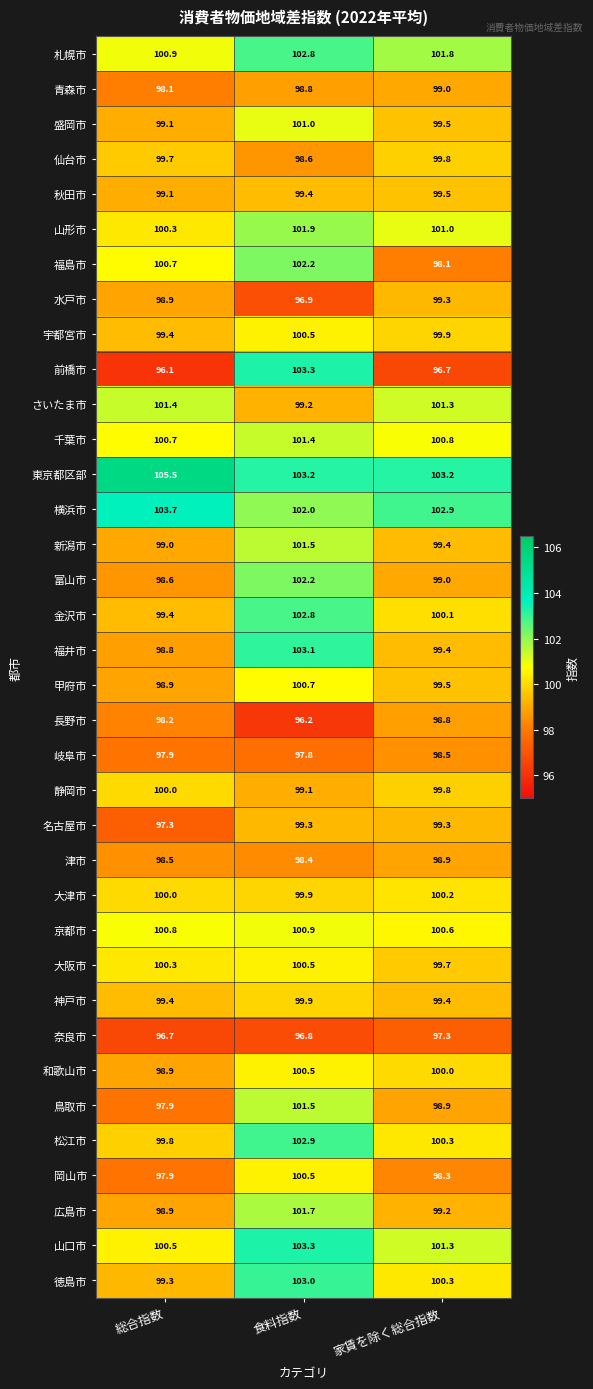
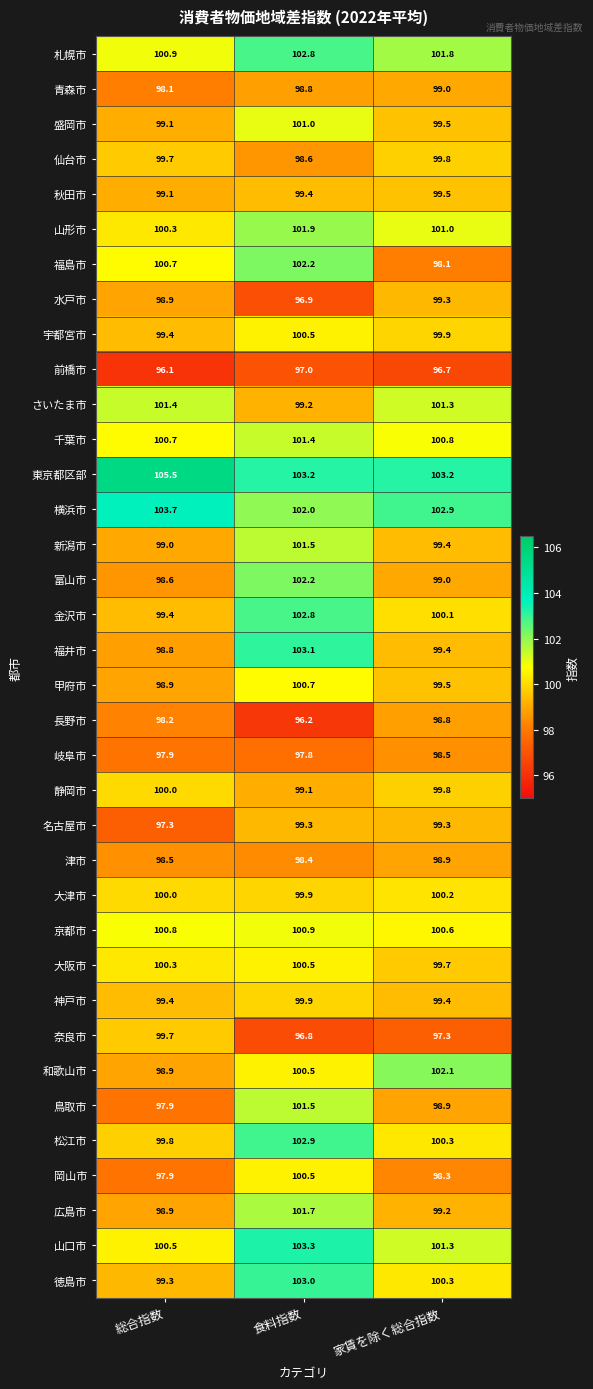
  {
    "札幌市": {
      "総合指数": 100.9,
      "食料指数": 102.8,
      "家賃を除く総合指数": 101.8
    },
    "青森市": {
      "総合指数": 98.1,
      "食料指数": 98.8,
      "家賃を除く総合指数": 99.0
    },
    "盛岡市": {
      "総合指数": 99.1,
      "食料指数": 101.0,
      "家賃を除く総合指数": 99.5
    },
    "仙台市": {
      "総合指数": 99.7,
      "食料指数": 98.6,
      "家賃を除く総合指数": 99.8
    },
    "秋田市": {
      "総合指数": 99.1,
      "食料指数": 99.4,
      "家賃を除く総合指数": 99.5
    },
    "山形市": {
      "総合指数": 100.3,
      "食料指数": 101.9,
      "家賃を除く総合指数": 101.0
    },
    "福島市": {
      "総合指数": 100.7,
      "食料指数": 102.2,
      "家賃を除く総合指数": 98.1
    },
    "水戸市": {
      "総合指数": 98.9,
      "食料指数": 96.9,
      "家賃を除く総合指数": 99.3
    },
    "宇都宮市": {
      "総合指数": 99.4,
      "食料指数": 100.5,
      "家賃を除く総合指数": 99.9
    },
    "前橋市": {
      "総合指数": 96.1,
-     "食料指数": 103.3,
+     "食料指数": 97.0,
      "家賃を除く総合指数": 96.7
    },
    "さいたま市": {
      "総合指数": 101.4,
      "食料指数": 99.2,
      "家賃を除く総合指数": 101.3
    },
    "千葉市": {
      "総合指数": 100.7,
      "食料指数": 101.4,
      "家賃を除く総合指数": 100.8
    },
    "東京都区部": {
      "総合指数": 105.5,
      "食料指数": 103.2,
      "家賃を除く総合指数": 103.2
    },
    "横浜市": {
      "総合指数": 103.7,
      "食料指数": 102.0,
      "家賃を除く総合指数": 102.9
    },
    "新潟市": {
      "総合指数": 99.0,
      "食料指数": 101.5,
      "家賃を除く総合指数": 99.4
    },
    "富山市": {
      "総合指数": 98.6,
      "食料指数": 102.2,
      "家賃を除く総合指数": 99.0
    },
    "金沢市": {
      "総合指数": 99.4,
      "食料指数": 102.8,
      "家賃を除く総合指数": 100.1
    },
    "福井市": {
      "総合指数": 98.8,
      "食料指数": 103.1,
      "家賃を除く総合指数": 99.4
    },
    "甲府市": {
      "総合指数": 98.9,
      "食料指数": 100.7,
      "家賃を除く総合指数": 99.5
    },
    "長野市": {
      "総合指数": 98.2,
      "食料指数": 96.2,
      "家賃を除く総合指数": 98.8
    },
    "岐阜市": {
      "総合指数": 97.9,
      "食料指数": 97.8,
      "家賃を除く総合指数": 98.5
    },
    "静岡市": {
      "総合指数": 100.0,
      "食料指数": 99.1,
      "家賃を除く総合指数": 99.8
    },
    "名古屋市": {
      "総合指数": 97.3,
      "食料指数": 99.3,
      "家賃を除く総合指数": 99.3
    },
    "津市": {
      "総合指数": 98.5,
      "食料指数": 98.4,
      "家賃を除く総合指数": 98.9
    },
    "大津市": {
      "総合指数": 100.0,
      "食料指数": 99.9,
      "家賃を除く総合指数": 100.2
    },
    "京都市": {
      "総合指数": 100.8,
      "食料指数": 100.9,
      "家賃を除く総合指数": 100.6
    },
    "大阪市": {
      "総合指数": 100.3,
      "食料指数": 100.5,
      "家賃を除く総合指数": 99.7
    },
    "神戸市": {
      "総合指数": 99.4,
      "食料指数": 99.9,
      "家賃を除く総合指数": 99.4
    },
    "奈良市": {
-     "総合指数": 96.7,
+     "総合指数": 99.7,
      "食料指数": 96.8,
      "家賃を除く総合指数": 97.3
    },
    "和歌山市": {
      "総合指数": 98.9,
      "食料指数": 100.5,
-     "家賃を除く総合指数": 100.0
+     "家賃を除く総合指数": 102.1
    },
    "鳥取市": {
      "総合指数": 97.9,
      "食料指数": 101.5,
      "家賃を除く総合指数": 98.9
    },
    "松江市": {
      "総合指数": 99.8,
      "食料指数": 102.9,
      "家賃を除く総合指数": 100.3
    },
    "岡山市": {
      "総合指数": 97.9,
      "食料指数": 100.5,
      "家賃を除く総合指数": 98.3
    },
    "広島市": {
      "総合指数": 98.9,
      "食料指数": 101.7,
      "家賃を除く総合指数": 99.2
    },
    "山口市": {
      "総合指数": 100.5,
      "食料指数": 103.3,
      "家賃を除く総合指数": 101.3
    },
    "徳島市": {
      "総合指数": 99.3,
      "食料指数": 103.0,
      "家賃を除く総合指数": 100.3
    }
  }
